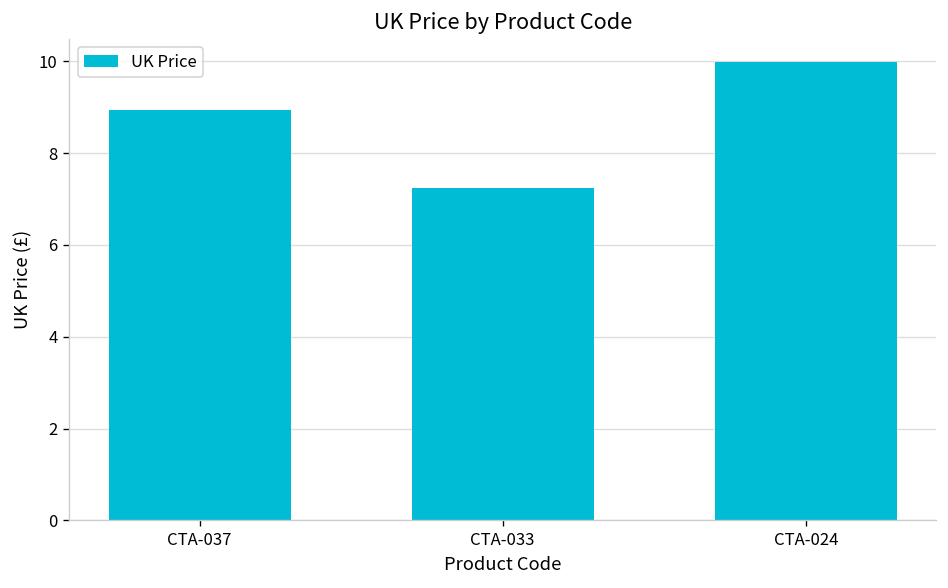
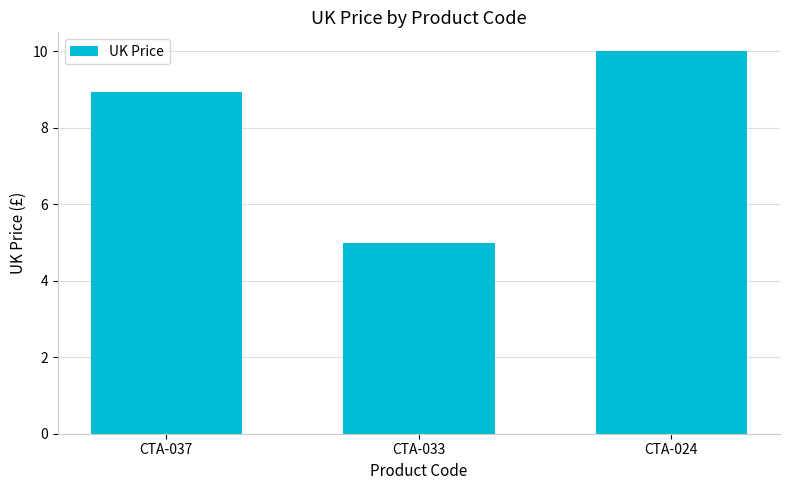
  {
    "CTA-037": 8.9,
-   "CTA-033": 7.2,
+   "CTA-033": 5.0,
    "CTA-024": 10.0
  }
